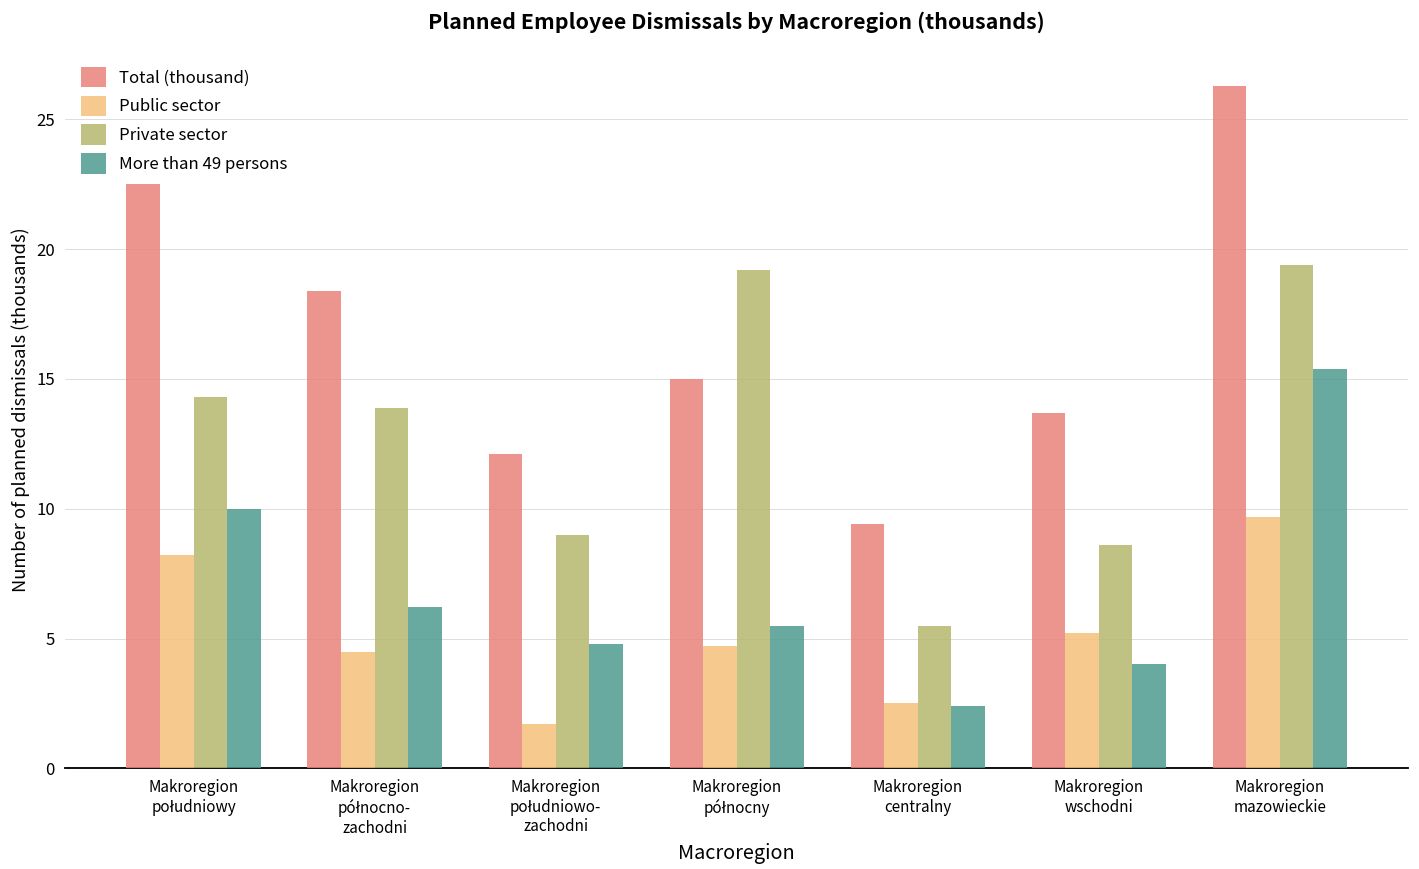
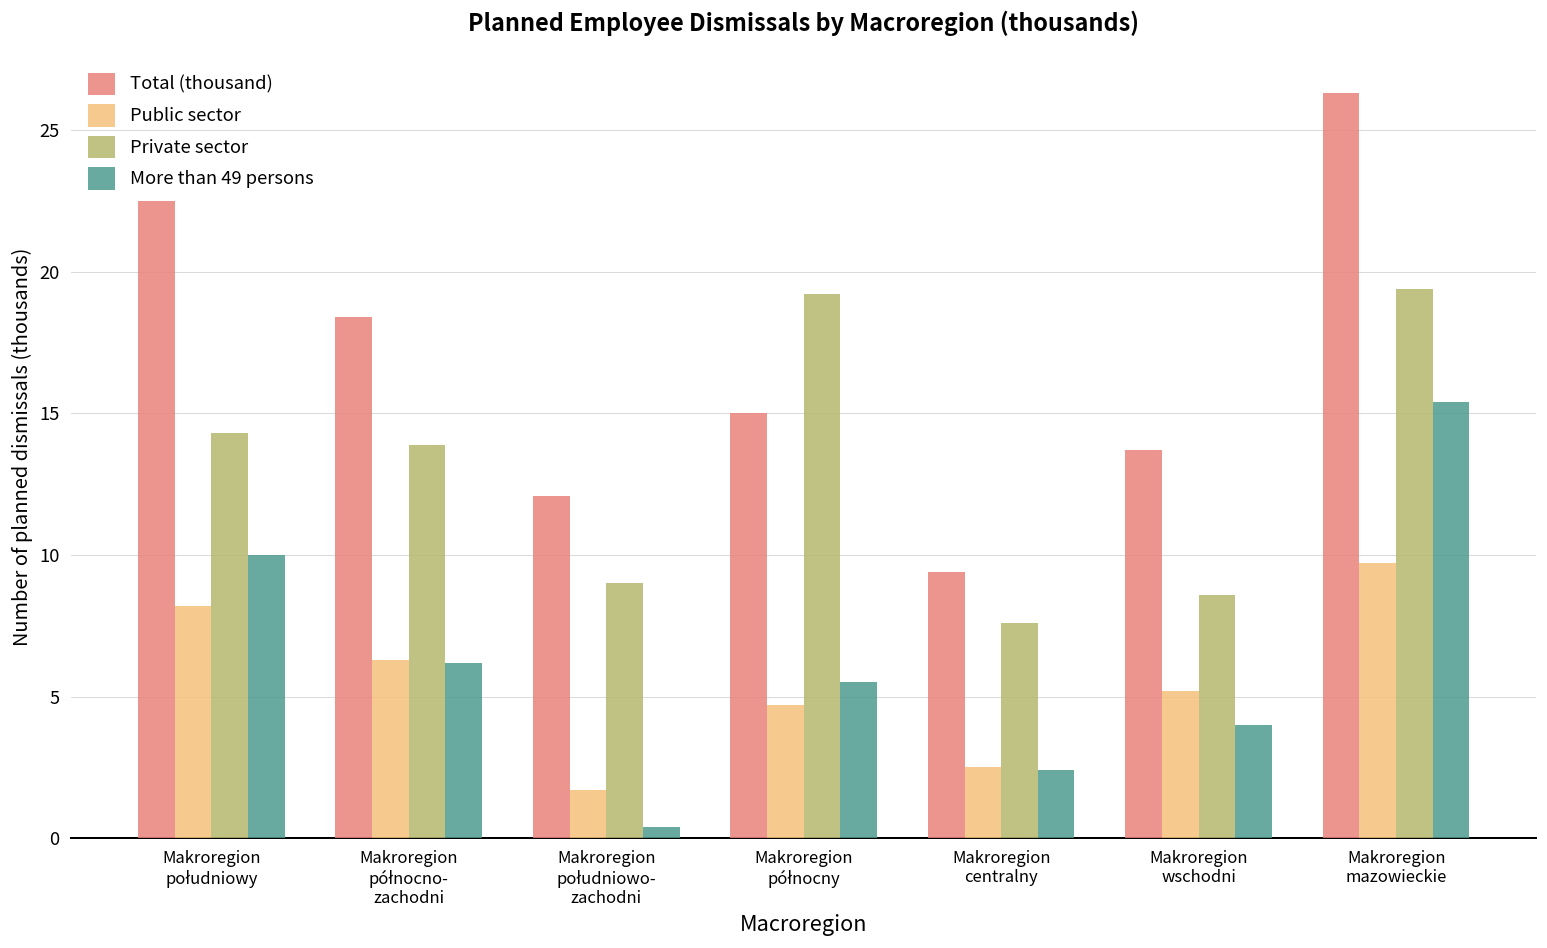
  {
    "Total (thousand)": {
      "Makroregion południowy": 22.5,
      "Makroregion północno- zachodni": 18.4,
      "Makroregion południowo- zachodni": 12.1,
      "Makroregion północny": 15.0,
      "Makroregion centralny": 9.4,
      "Makroregion wschodni": 13.7,
      "Makroregion mazowieckie": 26.3
    },
    "Public sector": {
      "Makroregion południowy": 8.2,
-     "Makroregion północno- zachodni": 4.5,
+     "Makroregion północno- zachodni": 6.3,
      "Makroregion południowo- zachodni": 1.7,
      "Makroregion północny": 4.7,
      "Makroregion centralny": 2.5,
      "Makroregion wschodni": 5.2,
      "Makroregion mazowieckie": 9.7
    },
    "Private sector": {
      "Makroregion południowy": 14.3,
      "Makroregion północno- zachodni": 13.9,
      "Makroregion południowo- zachodni": 9.0,
      "Makroregion północny": 19.2,
-     "Makroregion centralny": 5.5,
+     "Makroregion centralny": 7.6,
      "Makroregion wschodni": 8.6,
      "Makroregion mazowieckie": 19.4
    },
    "More than 49 persons": {
      "Makroregion południowy": 10.0,
      "Makroregion północno- zachodni": 6.2,
-     "Makroregion południowo- zachodni": 4.8,
+     "Makroregion południowo- zachodni": 0.4,
      "Makroregion północny": 5.5,
      "Makroregion centralny": 2.4,
      "Makroregion wschodni": 4.0,
      "Makroregion mazowieckie": 15.4
    }
  }
